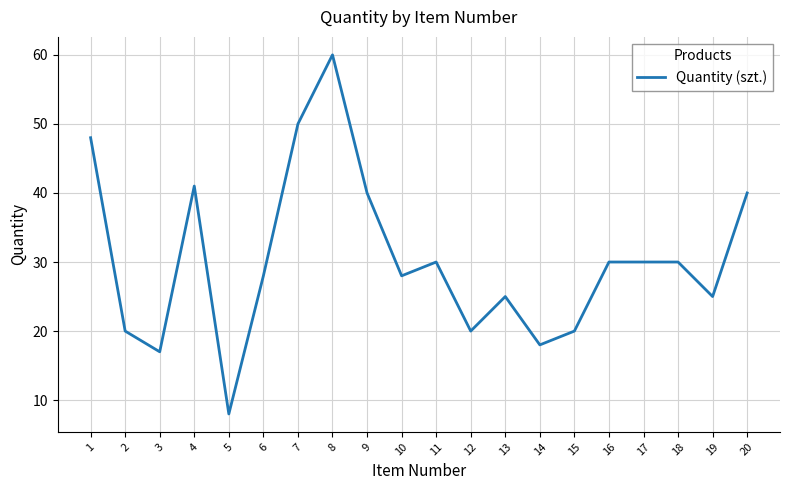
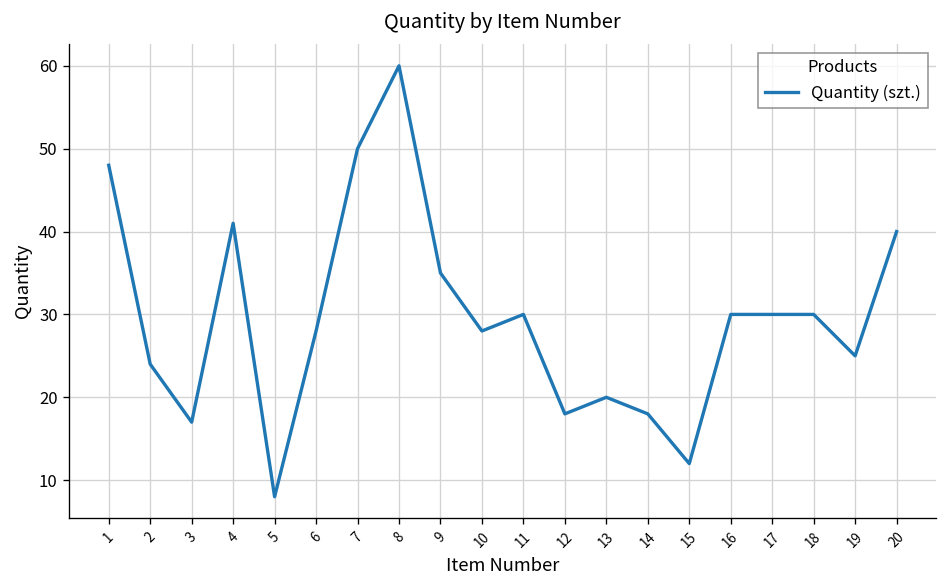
  {
    "1": 48,
-   "2": 20,
+   "2": 24,
    "3": 17,
    "4": 41,
    "5": 8,
    "6": 28,
    "7": 50,
    "8": 60,
-   "9": 40,
+   "9": 35,
    "10": 28,
    "11": 30,
-   "12": 20,
-   "13": 25,
+   "12": 18,
+   "13": 20,
    "14": 18,
-   "15": 20,
+   "15": 12,
    "16": 30,
    "17": 30,
    "18": 30,
    "19": 25,
    "20": 40
  }
